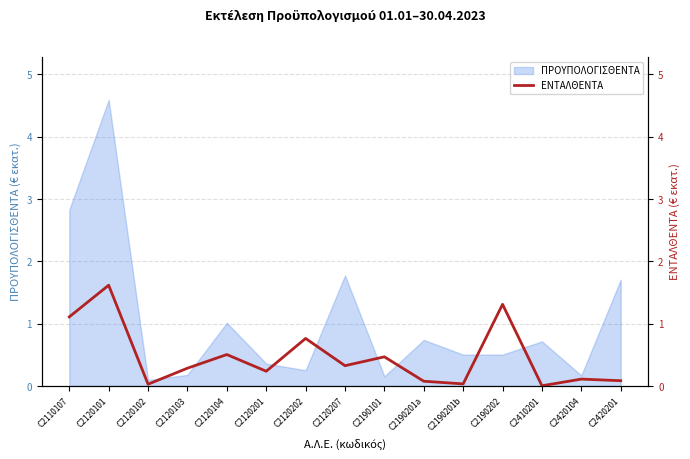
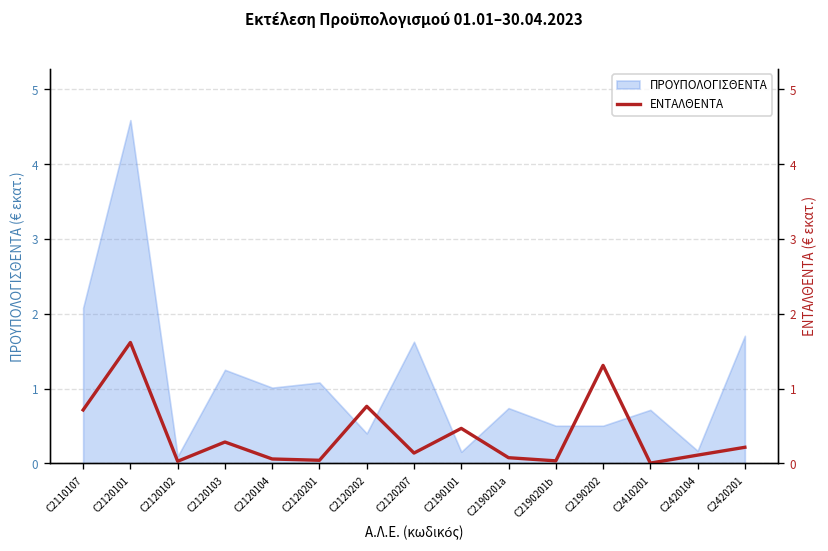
  {
    "ΠΡΟΥΠΟΛΟΓΙΣΘΕΝΤΑ": {
-     "C2110107": 2.8,
+     "C2110107": 2.1,
      "C2120101": 4.6,
      "C2120102": 0.1,
-     "C2120103": 0.2,
+     "C2120103": 1.3,
      "C2120104": 1.0,
-     "C2120201": 0.4,
-     "C2120202": 0.3,
-     "C2120207": 1.8,
+     "C2120201": 1.1,
+     "C2120202": 0.4,
+     "C2120207": 1.6,
      "C2190101": 0.2,
      "C2190201a": 0.7,
      "C2190201b": 0.5,
      "C2190202": 0.5,
      "C2410201": 0.7,
      "C2420104": 0.2,
      "C2420201": 1.7
    },
    "ΕΝΤΑΛΘΕΝΤΑ": {
-     "C2110107": 1.1,
+     "C2110107": 0.7,
      "C2120101": 1.6,
      "C2120102": 0.0,
      "C2120103": 0.3,
-     "C2120104": 0.5,
-     "C2120201": 0.2,
+     "C2120104": 0.1,
+     "C2120201": 0.0,
      "C2120202": 0.8,
-     "C2120207": 0.3,
+     "C2120207": 0.1,
      "C2190101": 0.5,
      "C2190201a": 0.1,
      "C2190201b": 0.0,
      "C2190202": 1.3,
      "C2410201": 0.0,
      "C2420104": 0.1,
-     "C2420201": 0.1
+     "C2420201": 0.2
    }
  }
